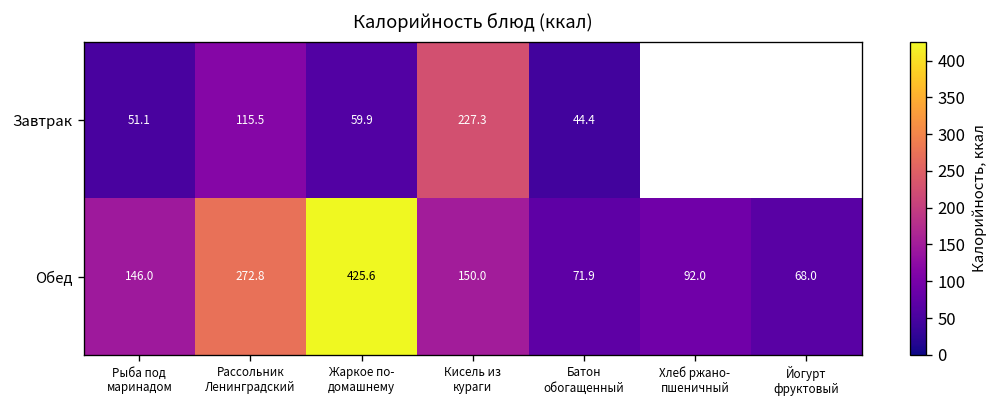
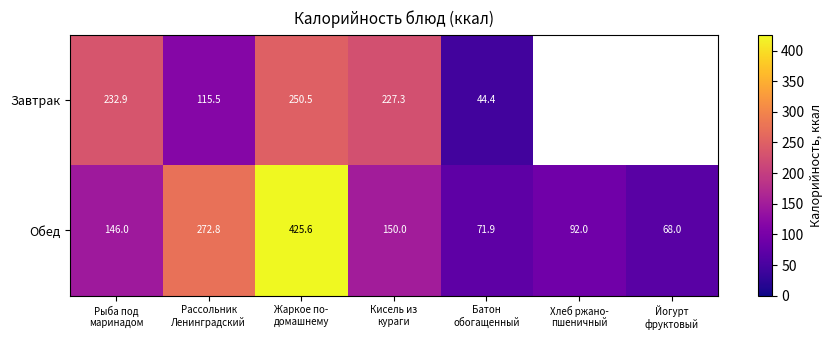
  {
    "Завтрак": {
-     "Рыба под маринадом": 51.1,
+     "Рыба под маринадом": 232.9,
      "Рассольник Ленинградский": 115.5,
-     "Жаркое по- домашнему": 59.9,
+     "Жаркое по- домашнему": 250.5,
      "Кисель из кураги": 227.3,
      "Батон обогащенный": 44.4
    },
    "Обед": {
      "Рыба под маринадом": 146.0,
      "Рассольник Ленинградский": 272.8,
      "Жаркое по- домашнему": 425.6,
      "Кисель из кураги": 150.0,
      "Батон обогащенный": 71.9,
      "Хлеб ржано- пшеничный": 92.0,
      "Йогурт фруктовый": 68.0
    }
  }
